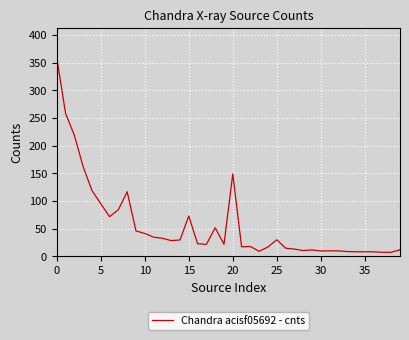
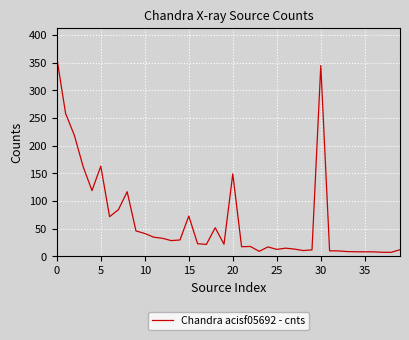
  {
    "0": 360,
-   "5": 90,
+   "5": 160,
    "10": 40,
    "15": 70,
    "20": 150,
-   "25": 30,
-   "30": 10,
+   "25": 10,
+   "30": 340,
    "35": 10
  }
